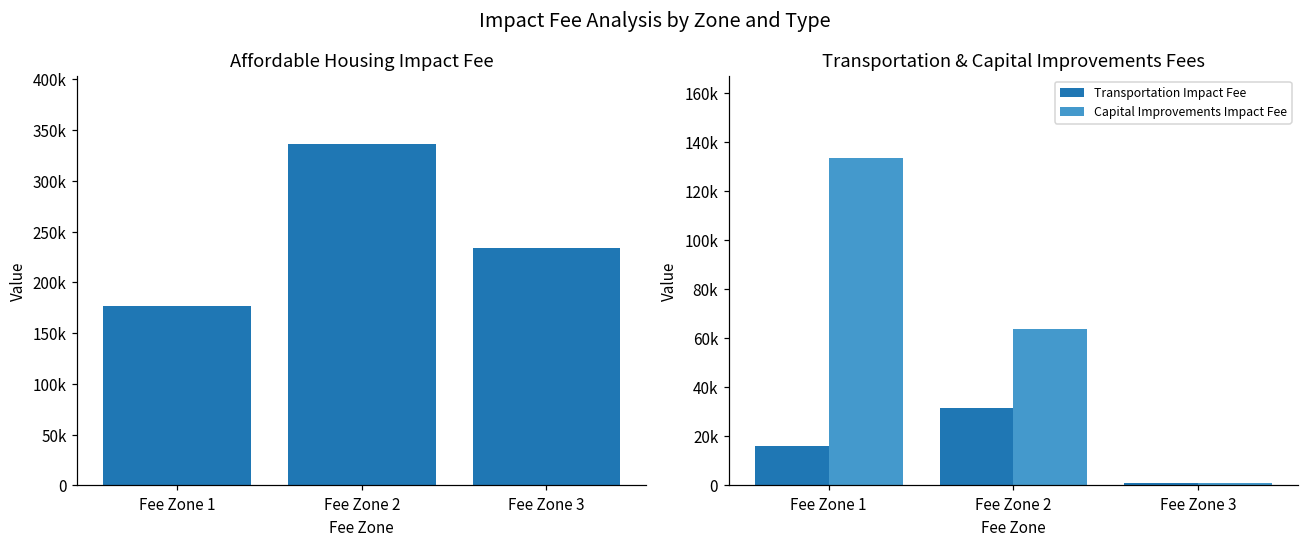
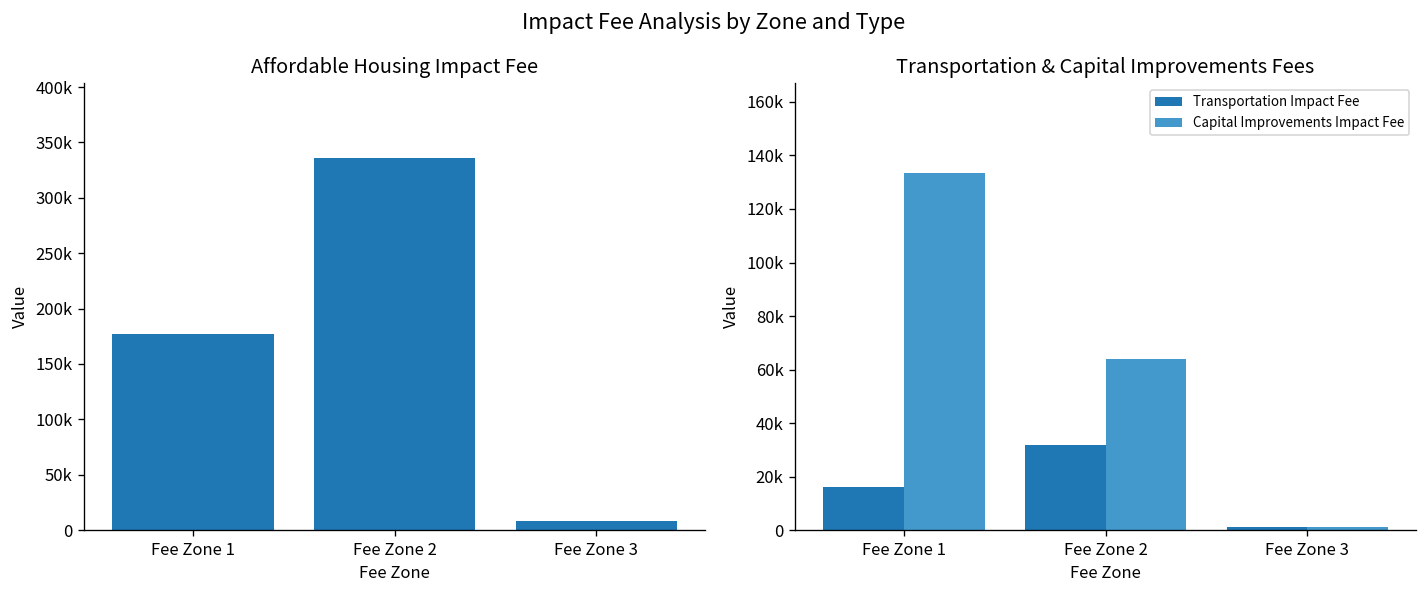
  {
    "Affordable Housing Impact Fee": {
      "Fee Zone 1": 180000,
      "Fee Zone 2": 340000,
-     "Fee Zone 3": 230000
+     "Fee Zone 3": 10000
    }
  }
